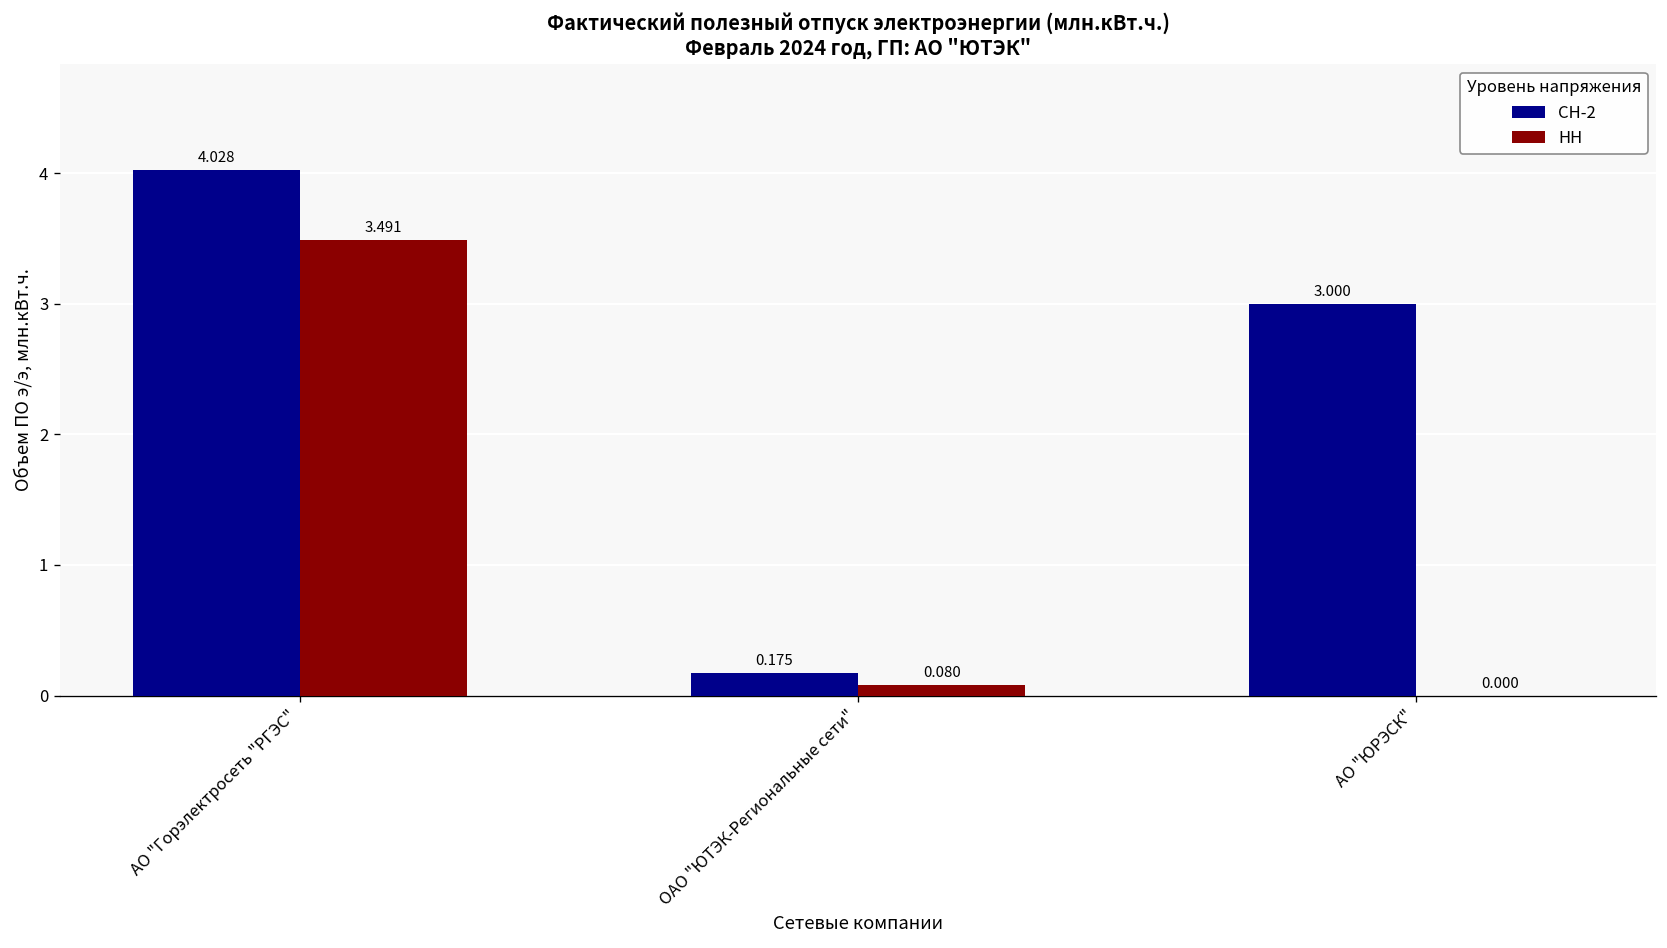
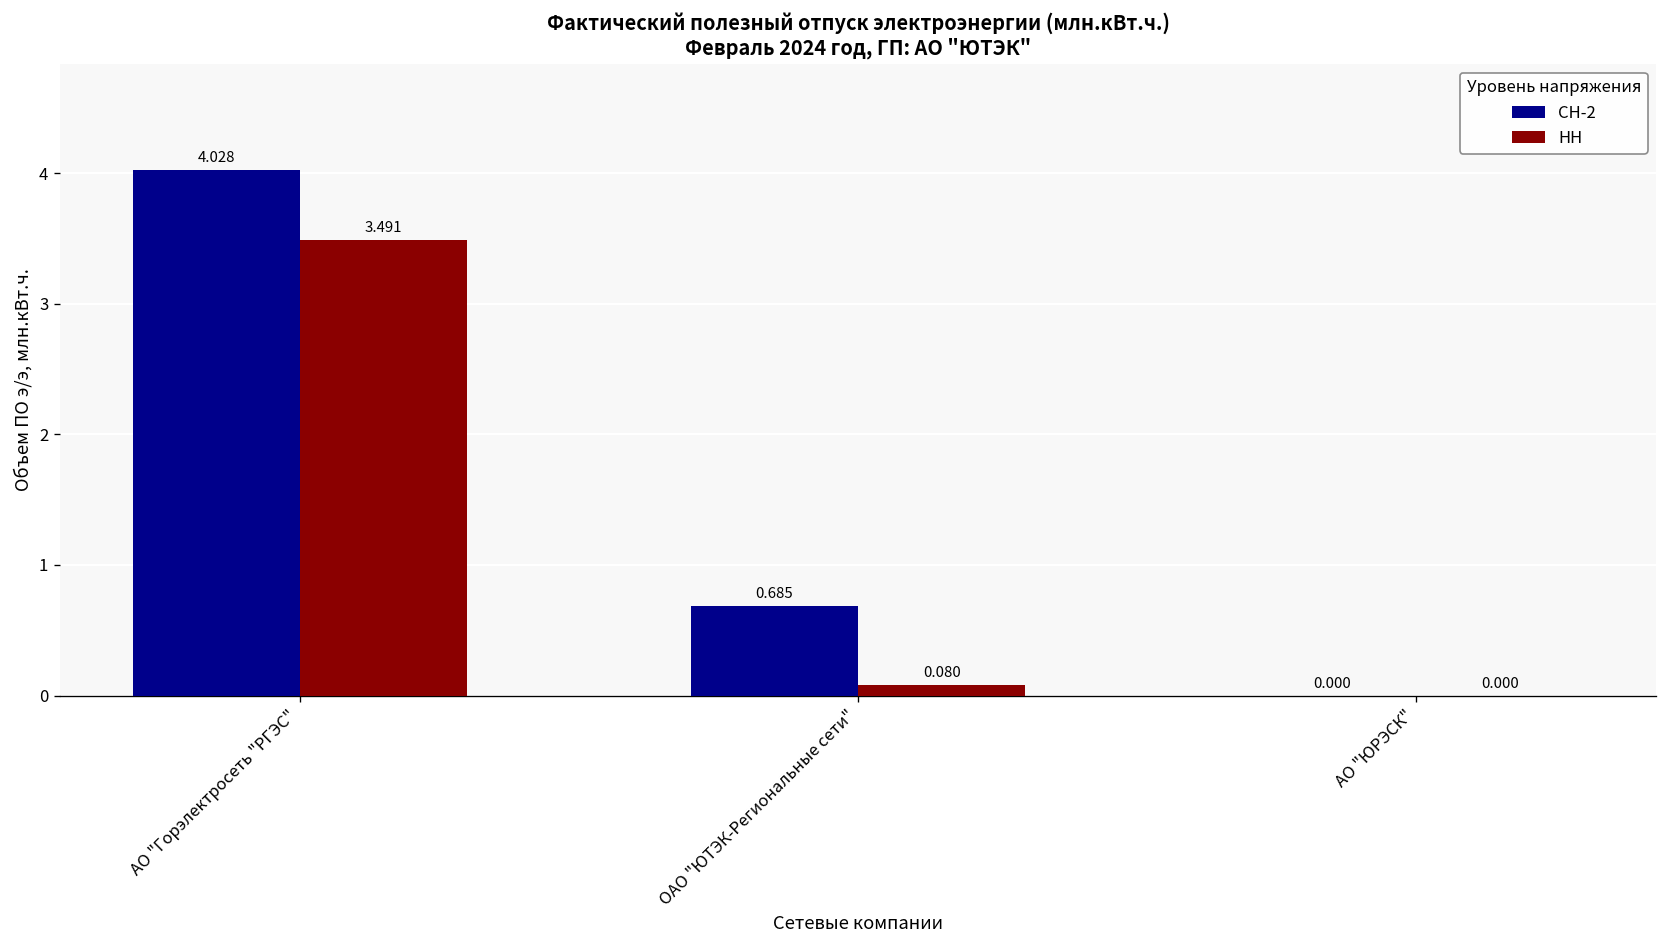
  {
    "СН-2": {
      "АО \"Горэлектросеть \"РГЭС\"": 4.028,
-     "ОАО \"ЮТЭК-Региональные сети\"": 0.175,
-     "АО \"ЮРЭСК\"": 3.000
+     "ОАО \"ЮТЭК-Региональные сети\"": 0.685,
+     "АО \"ЮРЭСК\"": 0.000
    },
    "НН": {
      "АО \"Горэлектросеть \"РГЭС\"": 3.491,
      "ОАО \"ЮТЭК-Региональные сети\"": 0.080,
      "АО \"ЮРЭСК\"": 0.000
    }
  }
